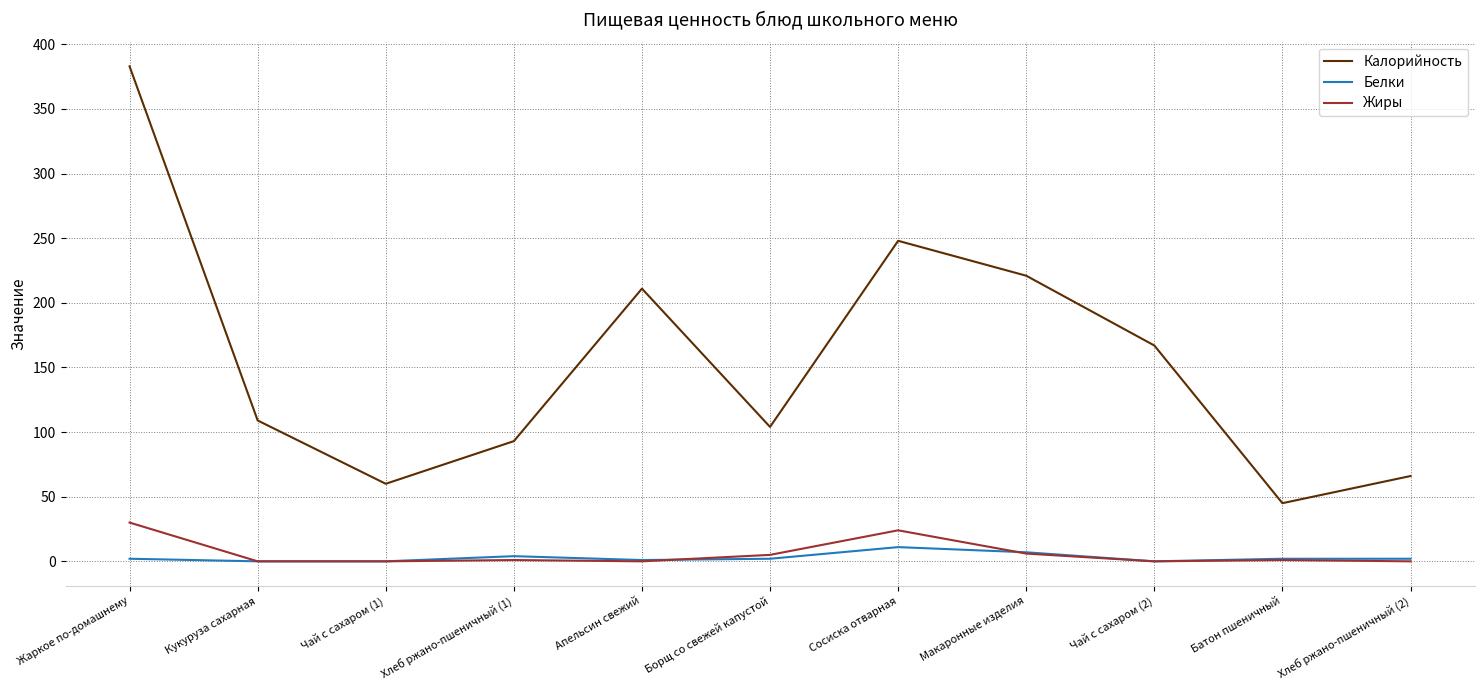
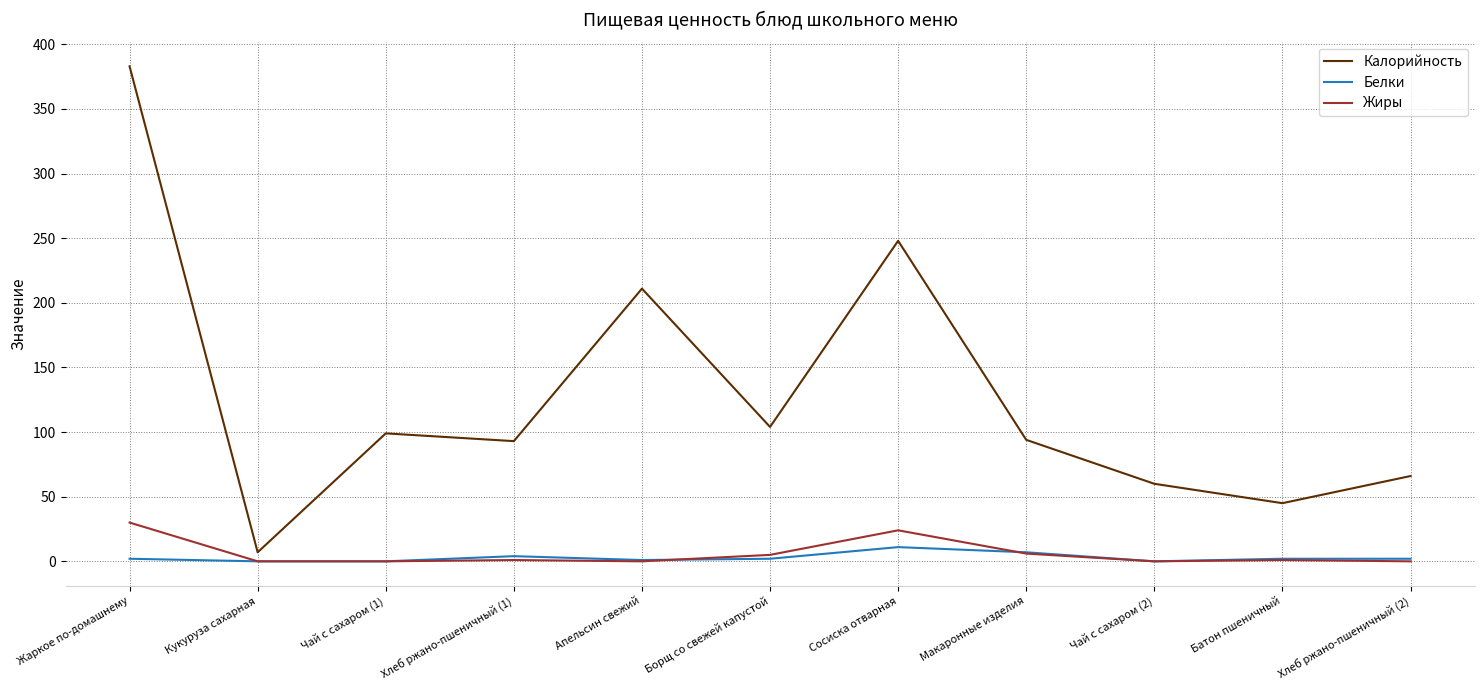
  {
    "Калорийность": {
      "Жаркое по-домашнему": 383,
-     "Кукуруза сахарная": 109,
-     "Чай с сахаром (1)": 60,
+     "Кукуруза сахарная": 7,
+     "Чай с сахаром (1)": 99,
      "Хлеб ржано-пшеничный (1)": 93,
      "Апельсин свежий": 211,
      "Борщ со свежей капустой": 104,
      "Сосиска отварная": 248,
-     "Макаронные изделия": 221,
-     "Чай с сахаром (2)": 167,
+     "Макаронные изделия": 94,
+     "Чай с сахаром (2)": 60,
      "Батон пшеничный": 45,
      "Хлеб ржано-пшеничный (2)": 66
    },
    "Белки": {
      "Жаркое по-домашнему": 2,
      "Хлеб ржано-пшеничный (1)": 4,
      "Борщ со свежей капустой": 2,
      "Сосиска отварная": 11,
      "Хлеб ржано-пшеничный (2)": 2
    },
    "Жиры": {
      "Жаркое по-домашнему": 30,
      "Хлеб ржано-пшеничный (1)": 1,
      "Борщ со свежей капустой": 5,
      "Сосиска отварная": 24,
      "Хлеб ржано-пшеничный (2)": 0
    }
  }
